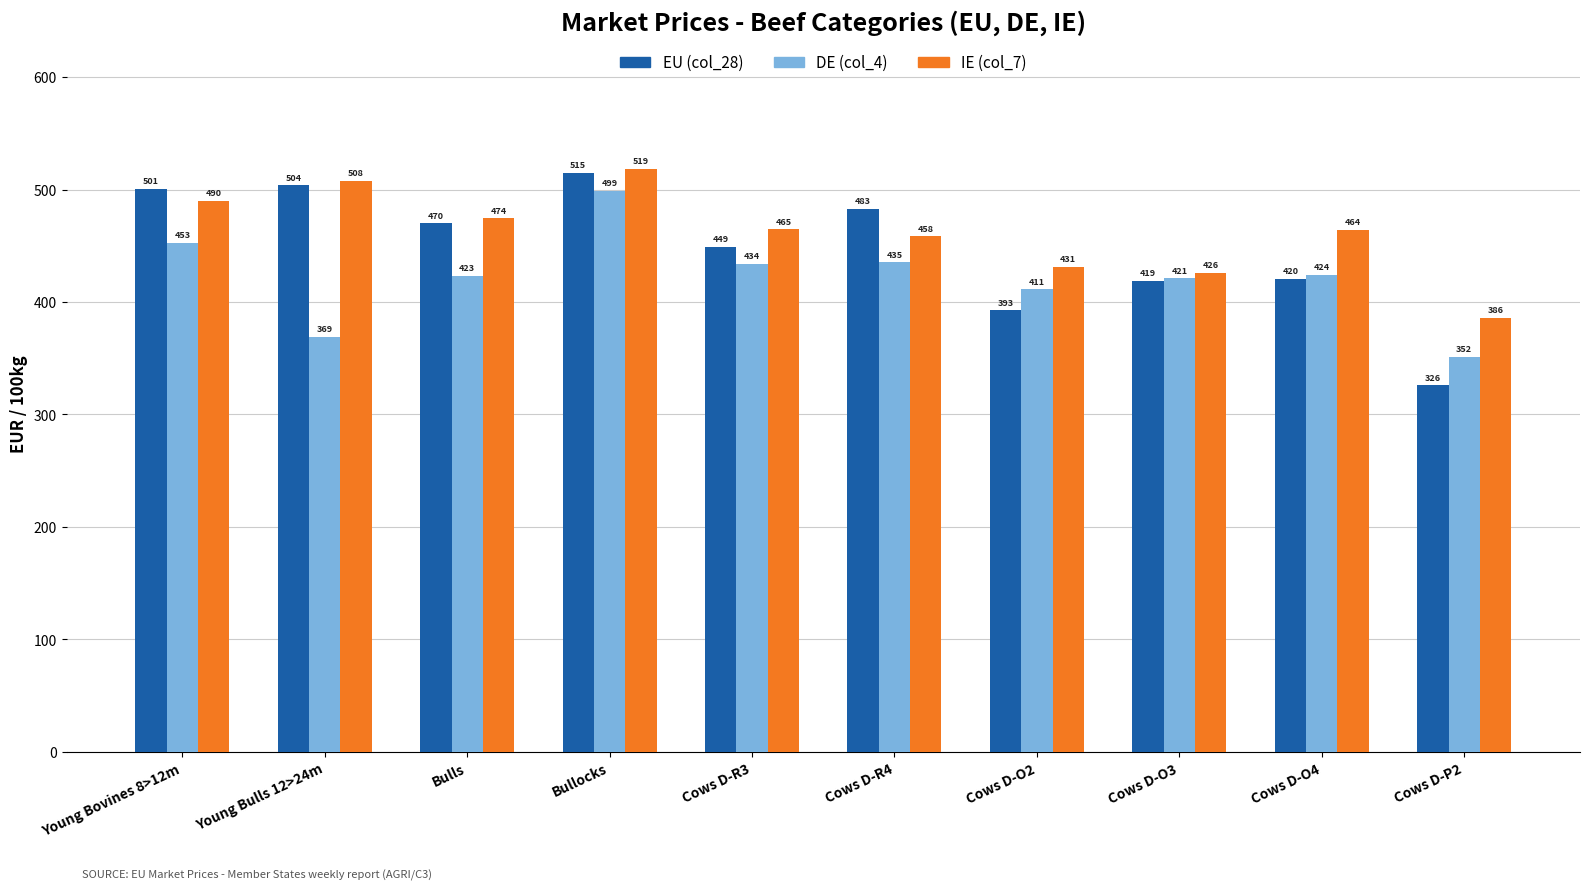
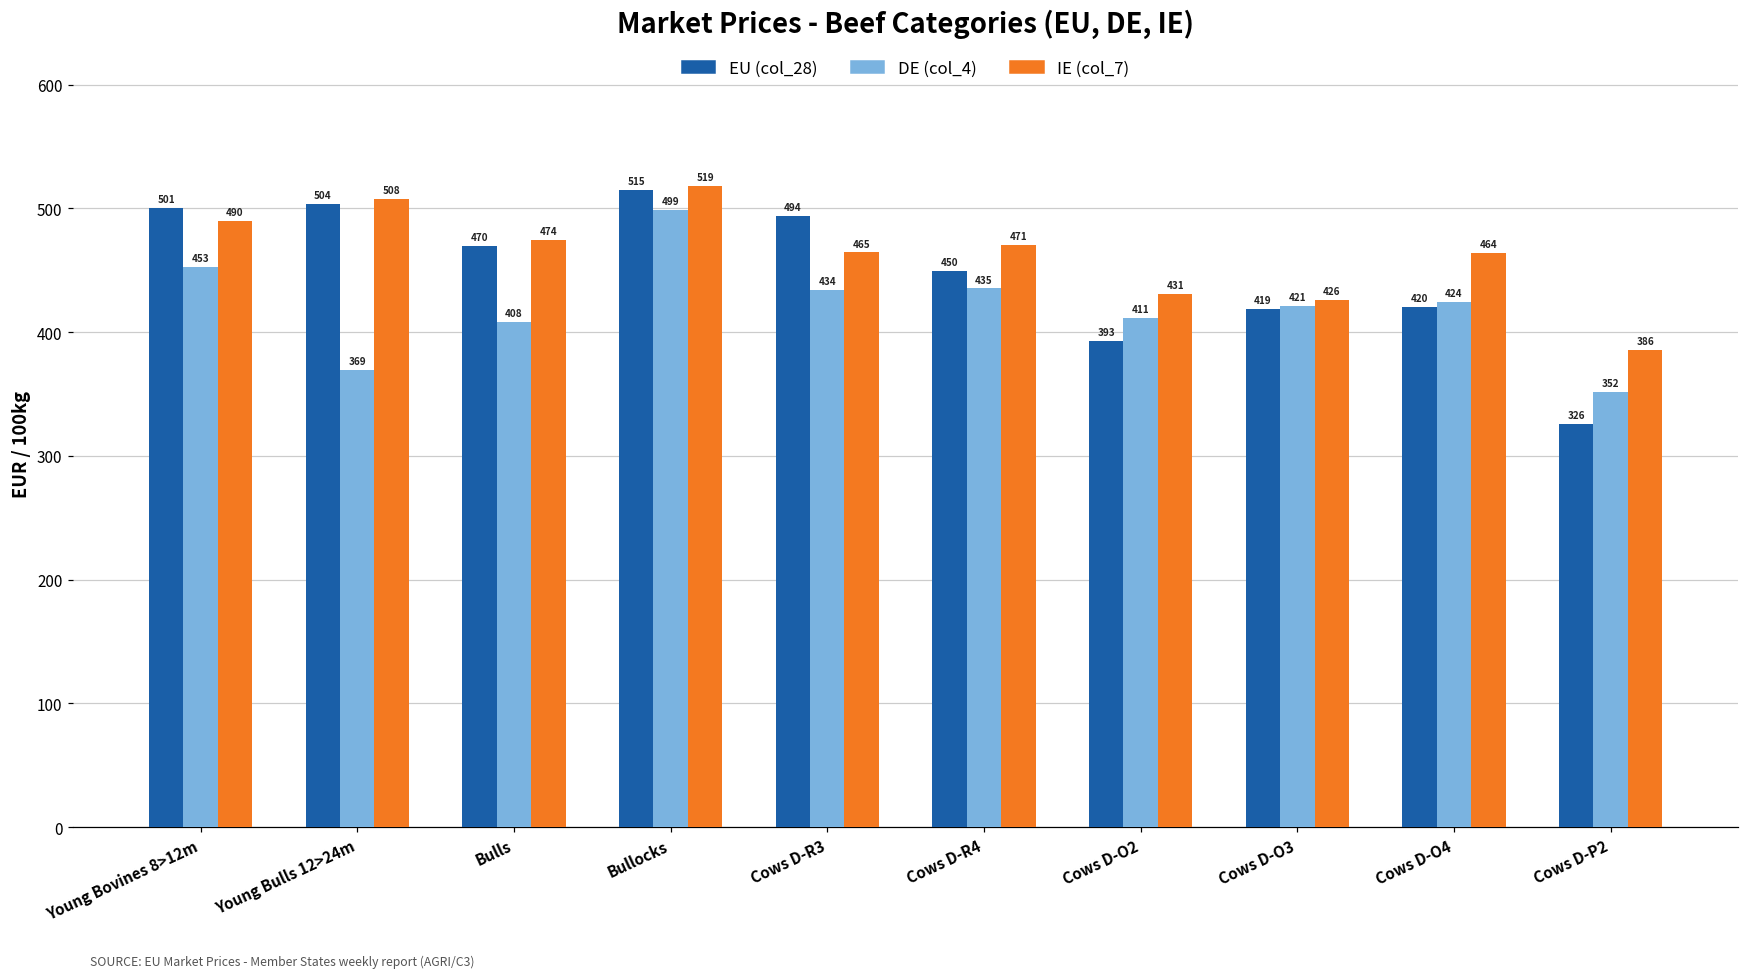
  {
    "EU (col_28)": {
      "Young Bovines 8>12m": 501,
      "Young Bulls 12>24m": 504,
      "Bulls": 470,
      "Bullocks": 515,
-     "Cows D-R3": 449,
-     "Cows D-R4": 483,
+     "Cows D-R3": 494,
+     "Cows D-R4": 450,
      "Cows D-O2": 393,
      "Cows D-O3": 419,
      "Cows D-O4": 420,
      "Cows D-P2": 326
    },
    "DE (col_4)": {
      "Young Bovines 8>12m": 453,
      "Young Bulls 12>24m": 369,
-     "Bulls": 423,
+     "Bulls": 408,
      "Bullocks": 499,
      "Cows D-R3": 434,
      "Cows D-R4": 435,
      "Cows D-O2": 411,
      "Cows D-O3": 421,
      "Cows D-O4": 424,
      "Cows D-P2": 352
    },
    "IE (col_7)": {
      "Young Bovines 8>12m": 490,
      "Young Bulls 12>24m": 508,
      "Bulls": 474,
      "Bullocks": 519,
      "Cows D-R3": 465,
-     "Cows D-R4": 458,
+     "Cows D-R4": 471,
      "Cows D-O2": 431,
      "Cows D-O3": 426,
      "Cows D-O4": 464,
      "Cows D-P2": 386
    }
  }
